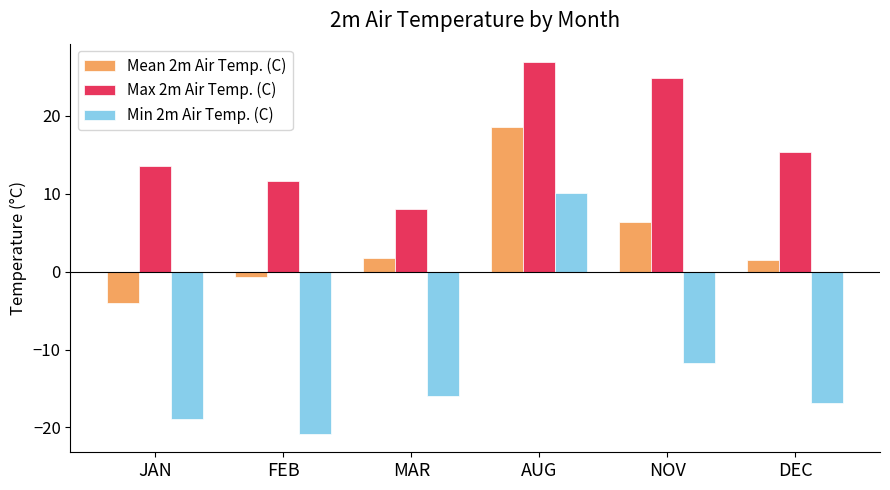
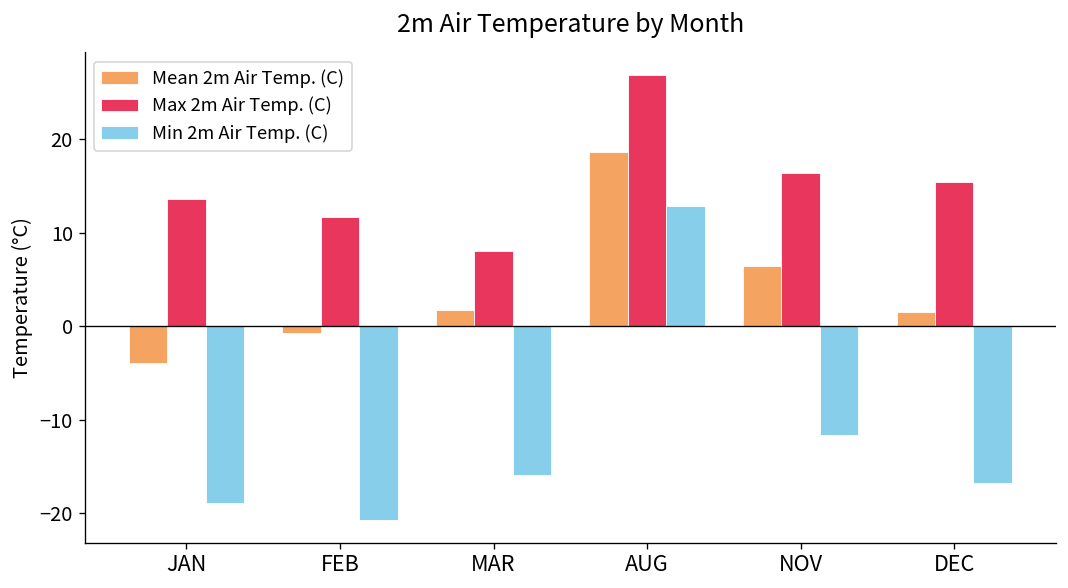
  {
    "Mean 2m Air Temp. (C)": {
      "JAN": -4,
      "FEB": -1,
      "MAR": 2,
      "AUG": 19,
      "NOV": 6,
      "DEC": 2
    },
    "Max 2m Air Temp. (C)": {
      "JAN": 14,
      "FEB": 12,
      "MAR": 8,
      "AUG": 27,
-     "NOV": 25,
+     "NOV": 16,
      "DEC": 15
    },
    "Min 2m Air Temp. (C)": {
      "JAN": -19,
      "FEB": -21,
      "MAR": -16,
-     "AUG": 10,
+     "AUG": 13,
      "NOV": -12,
      "DEC": -17
    }
  }
